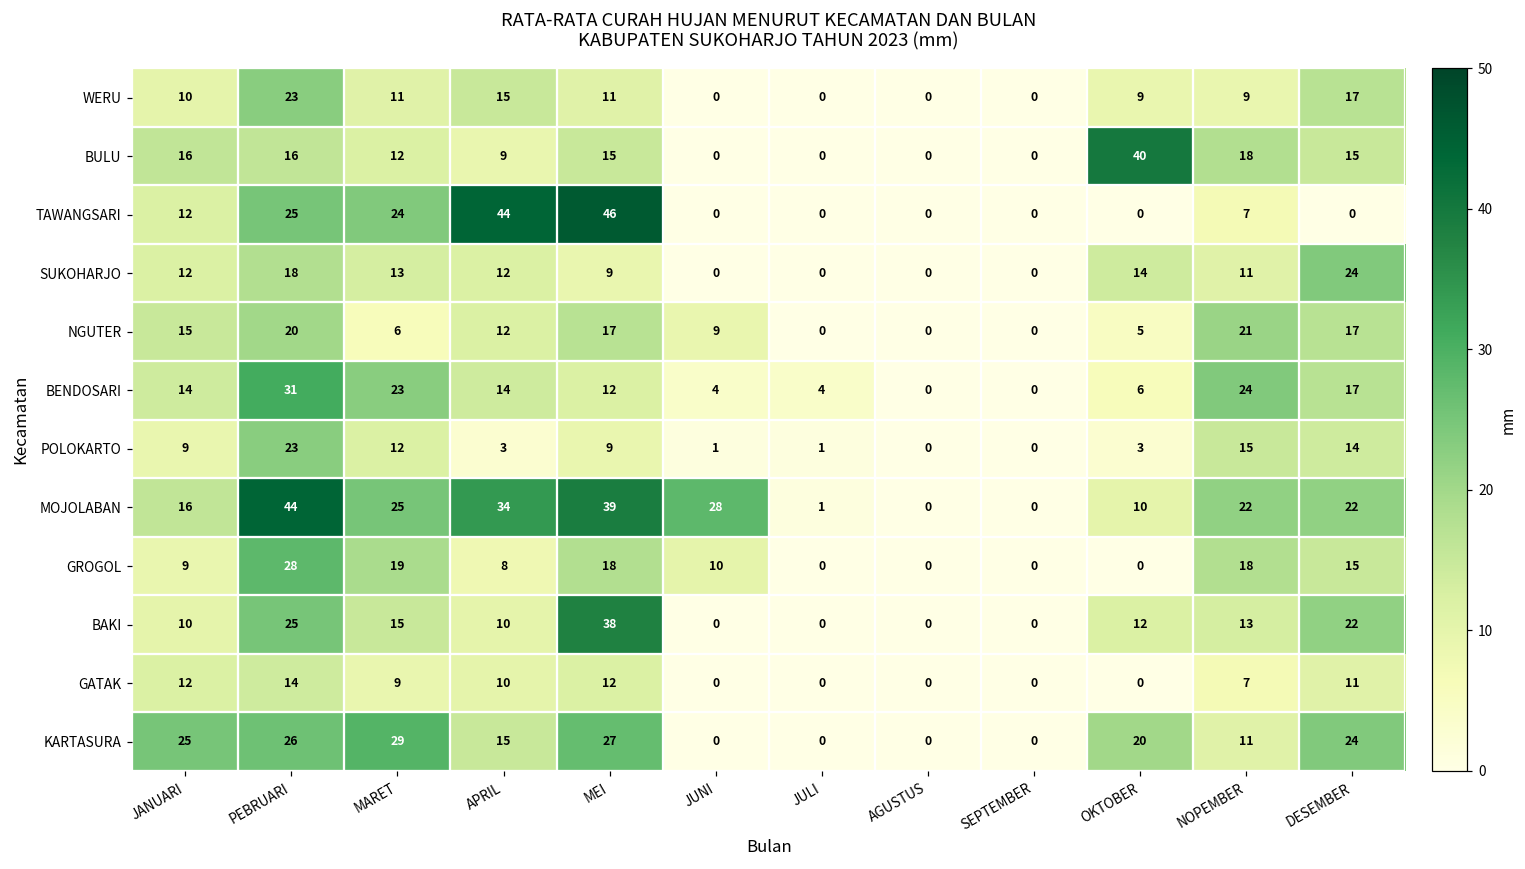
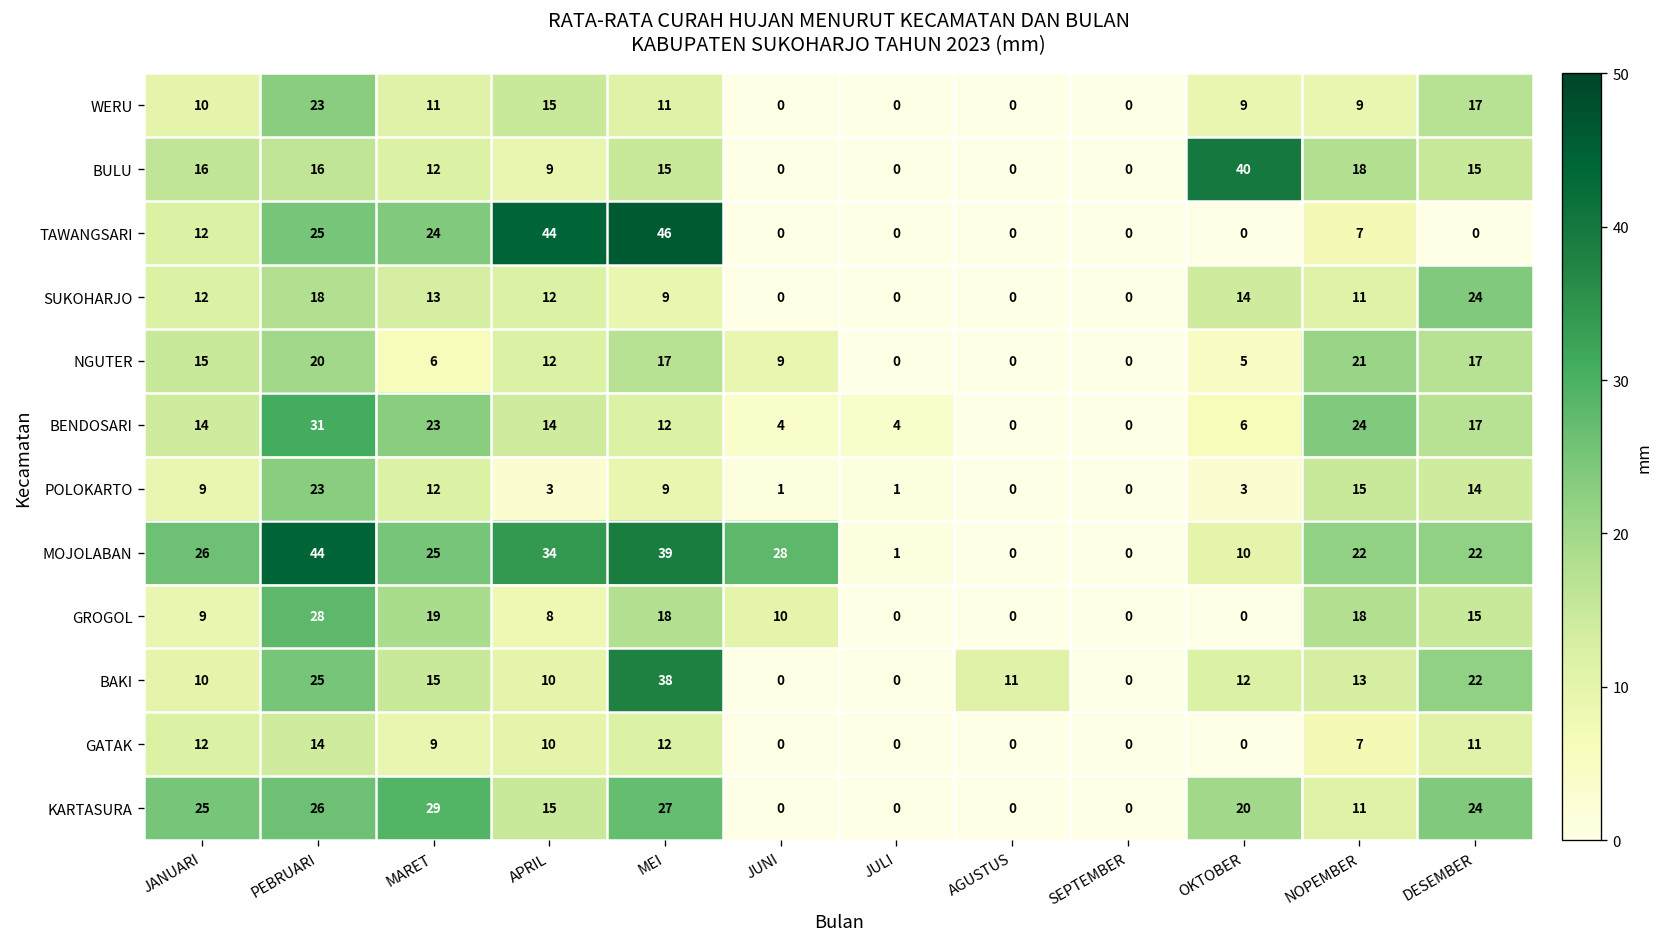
  {
    "WERU": {
      "JANUARI": 10,
      "PEBRUARI": 23,
      "MARET": 11,
      "APRIL": 15,
      "MEI": 11,
      "JUNI": 0,
      "JULI": 0,
      "AGUSTUS": 0,
      "SEPTEMBER": 0,
      "OKTOBER": 9,
      "NOPEMBER": 9,
      "DESEMBER": 17
    },
    "BULU": {
      "JANUARI": 16,
      "PEBRUARI": 16,
      "MARET": 12,
      "APRIL": 9,
      "MEI": 15,
      "JUNI": 0,
      "JULI": 0,
      "AGUSTUS": 0,
      "SEPTEMBER": 0,
      "OKTOBER": 40,
      "NOPEMBER": 18,
      "DESEMBER": 15
    },
    "TAWANGSARI": {
      "JANUARI": 12,
      "PEBRUARI": 25,
      "MARET": 24,
      "APRIL": 44,
      "MEI": 46,
      "JUNI": 0,
      "JULI": 0,
      "AGUSTUS": 0,
      "SEPTEMBER": 0,
      "OKTOBER": 0,
      "NOPEMBER": 7,
      "DESEMBER": 0
    },
    "SUKOHARJO": {
      "JANUARI": 12,
      "PEBRUARI": 18,
      "MARET": 13,
      "APRIL": 12,
      "MEI": 9,
      "JUNI": 0,
      "JULI": 0,
      "AGUSTUS": 0,
      "SEPTEMBER": 0,
      "OKTOBER": 14,
      "NOPEMBER": 11,
      "DESEMBER": 24
    },
    "NGUTER": {
      "JANUARI": 15,
      "PEBRUARI": 20,
      "MARET": 6,
      "APRIL": 12,
      "MEI": 17,
      "JUNI": 9,
      "JULI": 0,
      "AGUSTUS": 0,
      "SEPTEMBER": 0,
      "OKTOBER": 5,
      "NOPEMBER": 21,
      "DESEMBER": 17
    },
    "BENDOSARI": {
      "JANUARI": 14,
      "PEBRUARI": 31,
      "MARET": 23,
      "APRIL": 14,
      "MEI": 12,
      "JUNI": 4,
      "JULI": 4,
      "AGUSTUS": 0,
      "SEPTEMBER": 0,
      "OKTOBER": 6,
      "NOPEMBER": 24,
      "DESEMBER": 17
    },
    "POLOKARTO": {
      "JANUARI": 9,
      "PEBRUARI": 23,
      "MARET": 12,
      "APRIL": 3,
      "MEI": 9,
      "JUNI": 1,
      "JULI": 1,
      "AGUSTUS": 0,
      "SEPTEMBER": 0,
      "OKTOBER": 3,
      "NOPEMBER": 15,
      "DESEMBER": 14
    },
    "MOJOLABAN": {
-     "JANUARI": 16,
+     "JANUARI": 26,
      "PEBRUARI": 44,
      "MARET": 25,
      "APRIL": 34,
      "MEI": 39,
      "JUNI": 28,
      "JULI": 1,
      "AGUSTUS": 0,
      "SEPTEMBER": 0,
      "OKTOBER": 10,
      "NOPEMBER": 22,
      "DESEMBER": 22
    },
    "GROGOL": {
      "JANUARI": 9,
      "PEBRUARI": 28,
      "MARET": 19,
      "APRIL": 8,
      "MEI": 18,
      "JUNI": 10,
      "JULI": 0,
      "AGUSTUS": 0,
      "SEPTEMBER": 0,
      "OKTOBER": 0,
      "NOPEMBER": 18,
      "DESEMBER": 15
    },
    "BAKI": {
      "JANUARI": 10,
      "PEBRUARI": 25,
      "MARET": 15,
      "APRIL": 10,
      "MEI": 38,
      "JUNI": 0,
      "JULI": 0,
-     "AGUSTUS": 0,
+     "AGUSTUS": 11,
      "SEPTEMBER": 0,
      "OKTOBER": 12,
      "NOPEMBER": 13,
      "DESEMBER": 22
    },
    "GATAK": {
      "JANUARI": 12,
      "PEBRUARI": 14,
      "MARET": 9,
      "APRIL": 10,
      "MEI": 12,
      "JUNI": 0,
      "JULI": 0,
      "AGUSTUS": 0,
      "SEPTEMBER": 0,
      "OKTOBER": 0,
      "NOPEMBER": 7,
      "DESEMBER": 11
    },
    "KARTASURA": {
      "JANUARI": 25,
      "PEBRUARI": 26,
      "MARET": 29,
      "APRIL": 15,
      "MEI": 27,
      "JUNI": 0,
      "JULI": 0,
      "AGUSTUS": 0,
      "SEPTEMBER": 0,
      "OKTOBER": 20,
      "NOPEMBER": 11,
      "DESEMBER": 24
    }
  }
